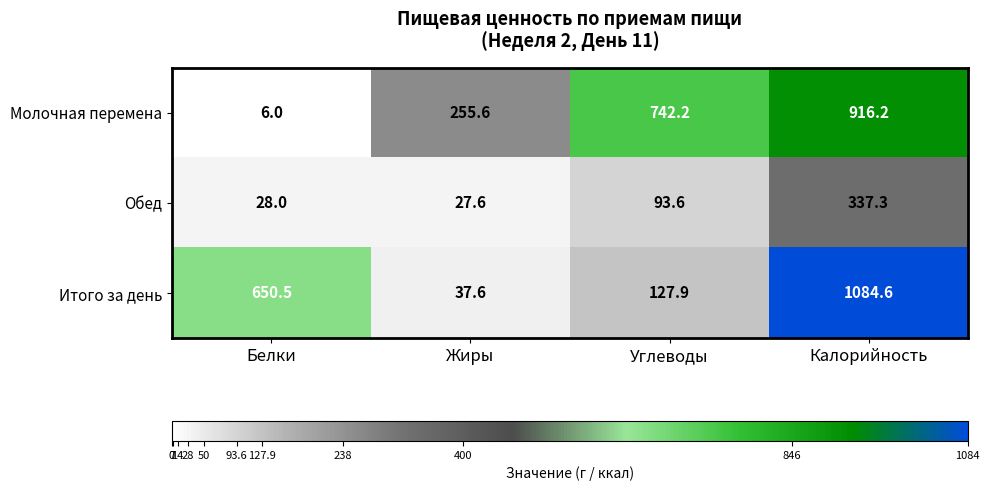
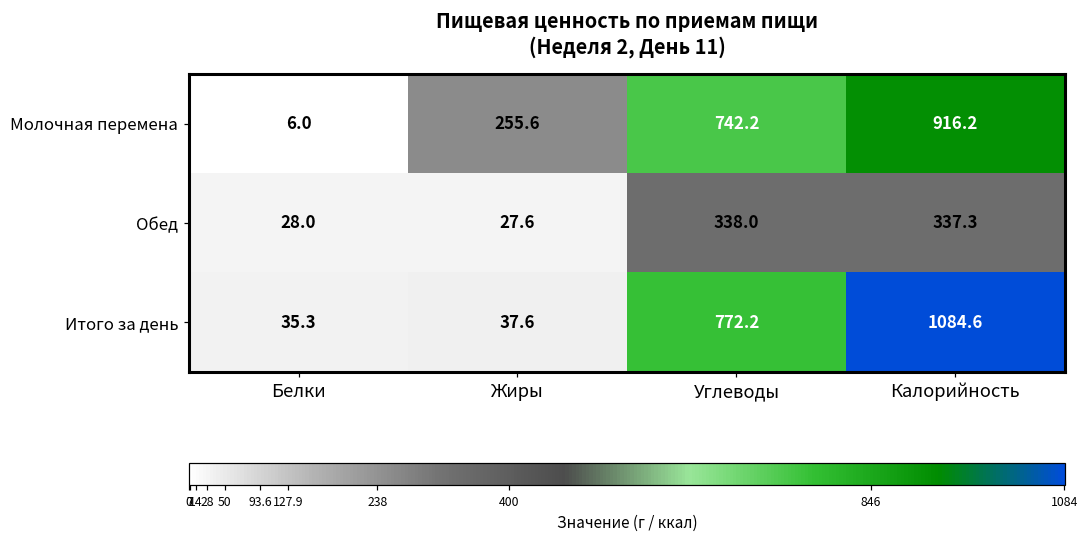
  {
    "Молочная перемена": {
      "Белки": 6.0,
      "Жиры": 255.6,
      "Углеводы": 742.2,
      "Калорийность": 916.2
    },
    "Обед": {
      "Белки": 28.0,
      "Жиры": 27.6,
-     "Углеводы": 93.6,
+     "Углеводы": 338.0,
      "Калорийность": 337.3
    },
    "Итого за день": {
-     "Белки": 650.5,
+     "Белки": 35.3,
      "Жиры": 37.6,
-     "Углеводы": 127.9,
+     "Углеводы": 772.2,
      "Калорийность": 1084.6
    }
  }
